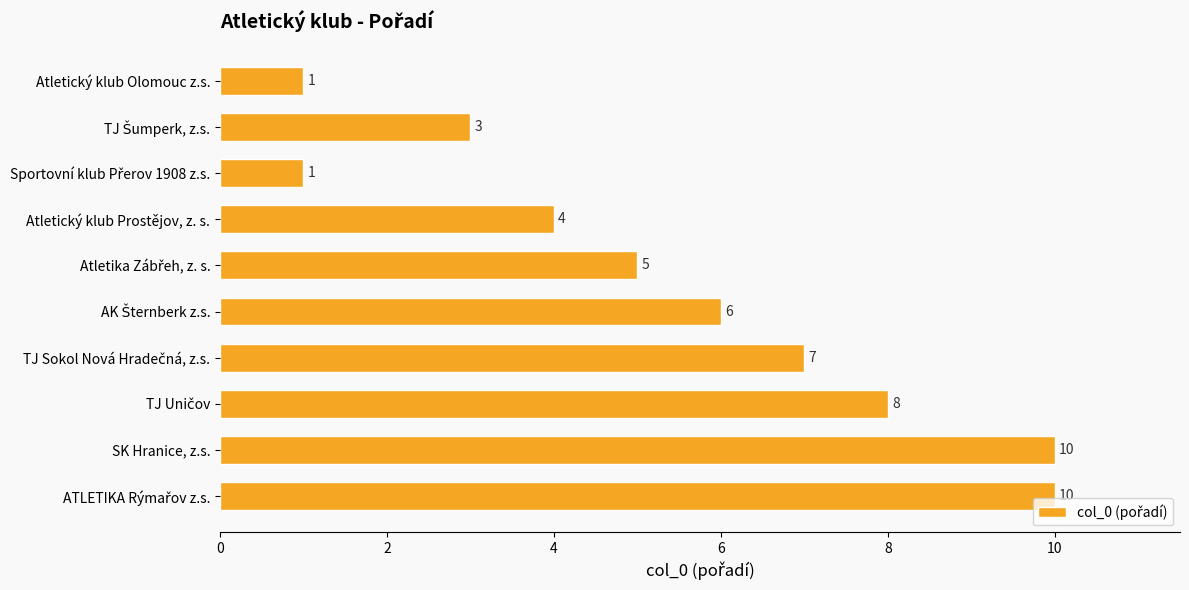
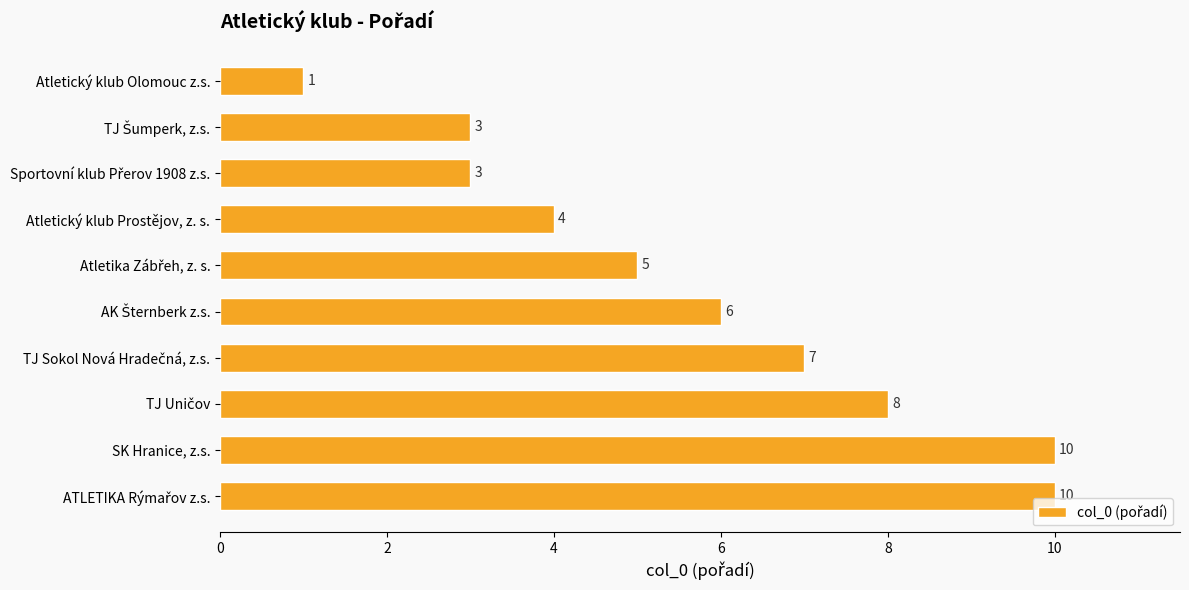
  {
    "Atletický klub Olomouc z.s.": 1,
    "TJ Šumperk, z.s.": 3,
-   "Sportovní klub Přerov 1908 z.s.": 1,
+   "Sportovní klub Přerov 1908 z.s.": 3,
    "Atletický klub Prostějov, z. s.": 4,
    "Atletika Zábřeh, z. s.": 5,
    "AK Šternberk z.s.": 6,
    "TJ Sokol Nová Hradečná, z.s.": 7,
    "TJ Uničov": 8,
    "SK Hranice, z.s.": 10
  }
